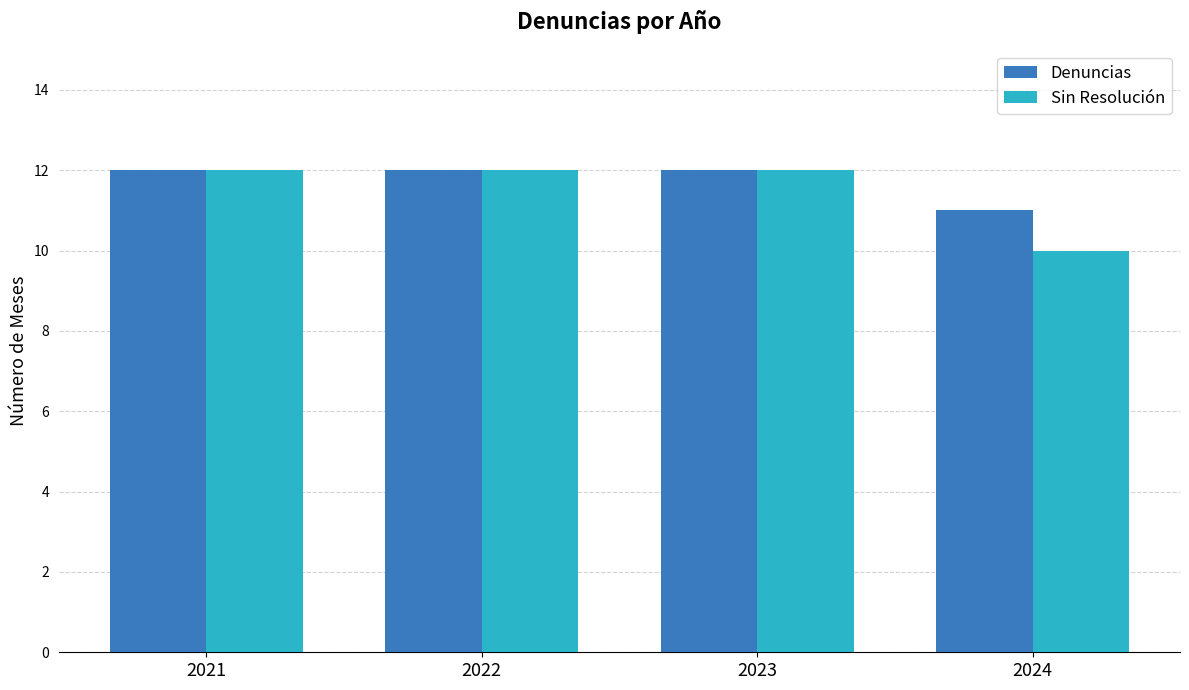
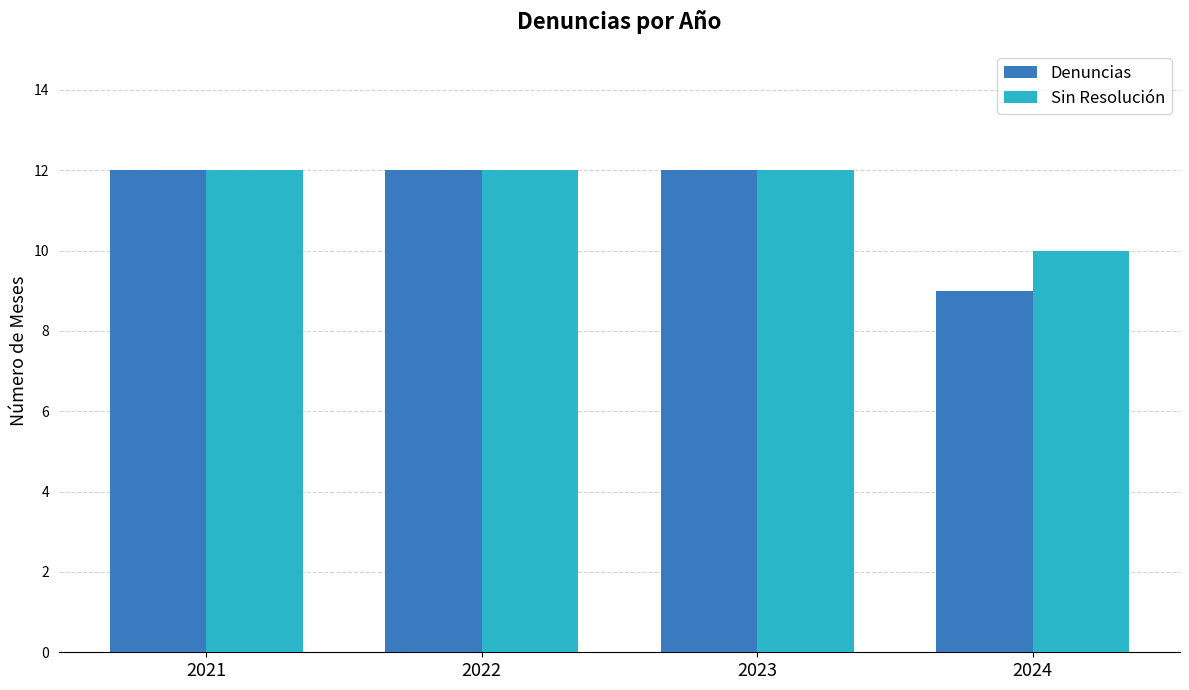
  {
    "Denuncias": {
      "2021": 12,
      "2022": 12,
      "2023": 12,
-     "2024": 11
+     "2024": 9
    },
    "Sin Resolución": {
      "2021": 12,
      "2022": 12,
      "2023": 12,
      "2024": 10
    }
  }
